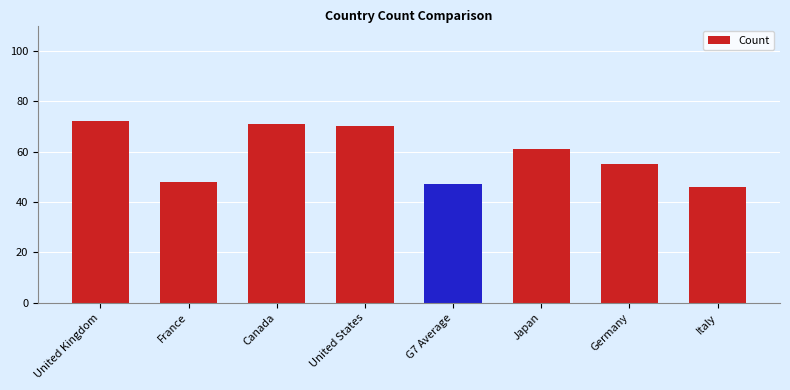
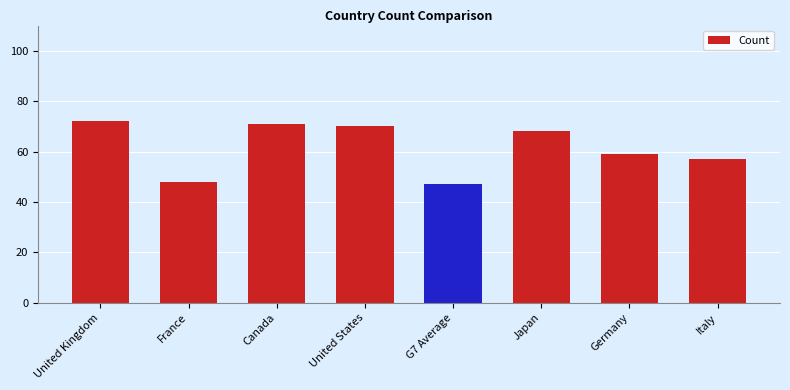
  {
    "United Kingdom": 72,
    "France": 48,
    "Canada": 71,
    "United States": 70,
    "G7 Average": 47,
-   "Japan": 61,
-   "Germany": 55,
-   "Italy": 46
+   "Japan": 68,
+   "Germany": 59,
+   "Italy": 57
  }
